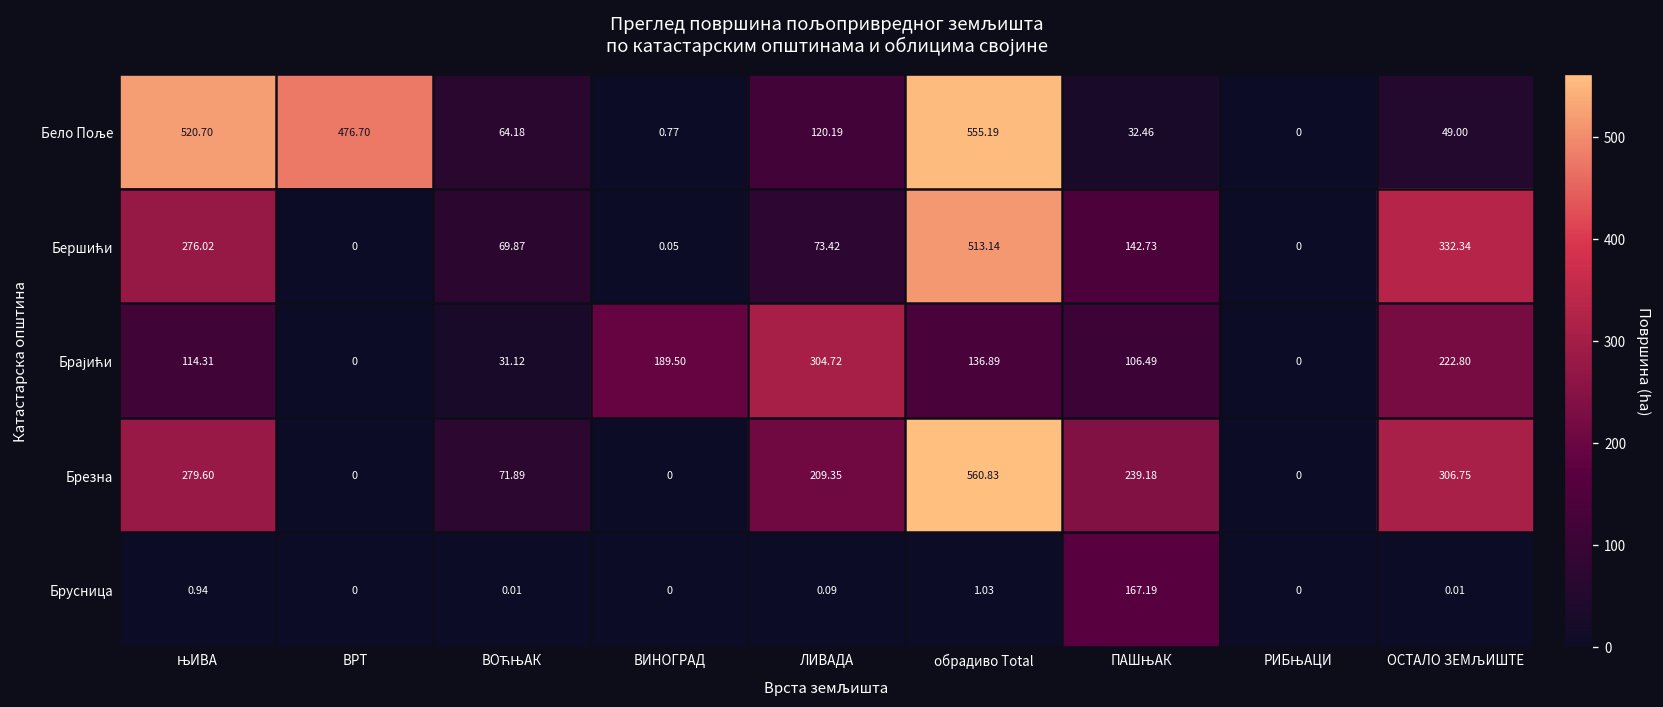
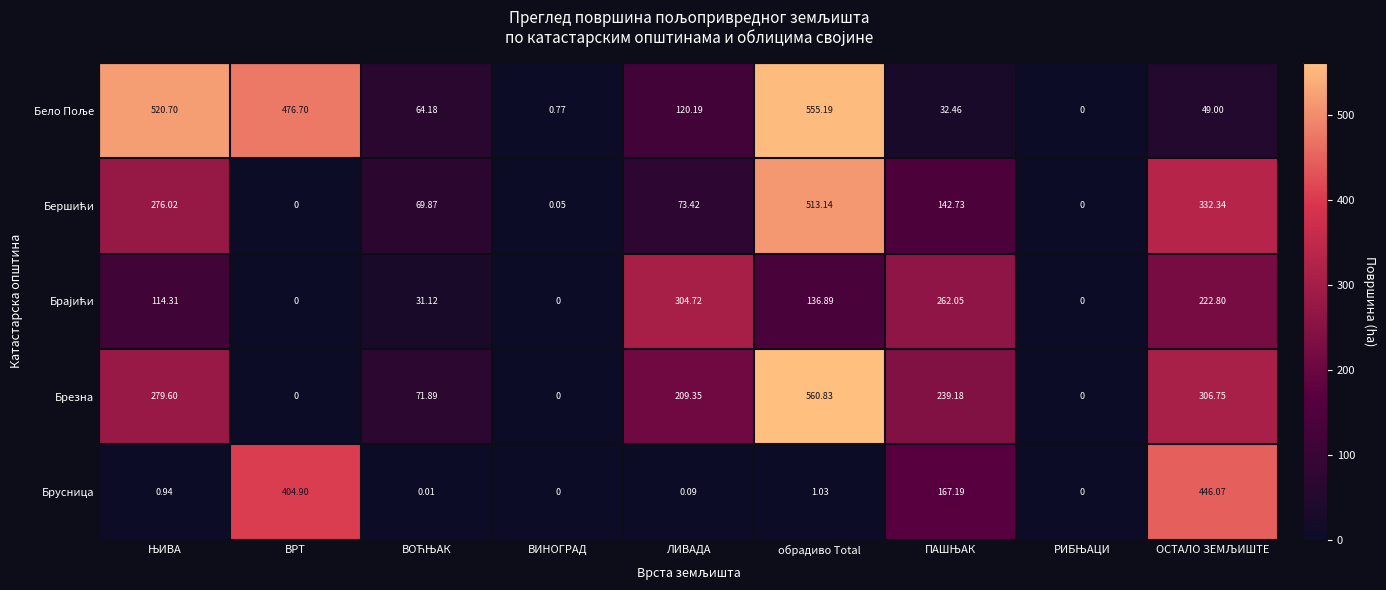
  {
    "Бело Поље": {
      "ЊИВА": 520.70,
      "ВРТ": 476.70,
      "ВОЋЊАК": 64.18,
      "ВИНОГРАД": 0.77,
      "ЛИВАДА": 120.19,
      "обрадиво Total": 555.19,
      "ПАШЊАК": 32.46,
      "РИБЊАЦИ": 0,
      "ОСТАЛО ЗЕМЉИШТЕ": 49.00
    },
    "Бершићи": {
      "ЊИВА": 276.02,
      "ВРТ": 0,
      "ВОЋЊАК": 69.87,
      "ВИНОГРАД": 0.05,
      "ЛИВАДА": 73.42,
      "обрадиво Total": 513.14,
      "ПАШЊАК": 142.73,
      "РИБЊАЦИ": 0,
      "ОСТАЛО ЗЕМЉИШТЕ": 332.34
    },
    "Брајићи": {
      "ЊИВА": 114.31,
      "ВРТ": 0,
      "ВОЋЊАК": 31.12,
-     "ВИНОГРАД": 189.50,
+     "ВИНОГРАД": 0,
      "ЛИВАДА": 304.72,
      "обрадиво Total": 136.89,
-     "ПАШЊАК": 106.49,
+     "ПАШЊАК": 262.05,
      "РИБЊАЦИ": 0,
      "ОСТАЛО ЗЕМЉИШТЕ": 222.80
    },
    "Брезна": {
      "ЊИВА": 279.60,
      "ВРТ": 0,
      "ВОЋЊАК": 71.89,
      "ВИНОГРАД": 0,
      "ЛИВАДА": 209.35,
      "обрадиво Total": 560.83,
      "ПАШЊАК": 239.18,
      "РИБЊАЦИ": 0,
      "ОСТАЛО ЗЕМЉИШТЕ": 306.75
    },
    "Брусница": {
      "ЊИВА": 0.94,
-     "ВРТ": 0,
+     "ВРТ": 404.90,
      "ВОЋЊАК": 0.01,
      "ВИНОГРАД": 0,
      "ЛИВАДА": 0.09,
      "обрадиво Total": 1.03,
      "ПАШЊАК": 167.19,
      "РИБЊАЦИ": 0,
-     "ОСТАЛО ЗЕМЉИШТЕ": 0.01
+     "ОСТАЛО ЗЕМЉИШТЕ": 446.07
    }
  }
